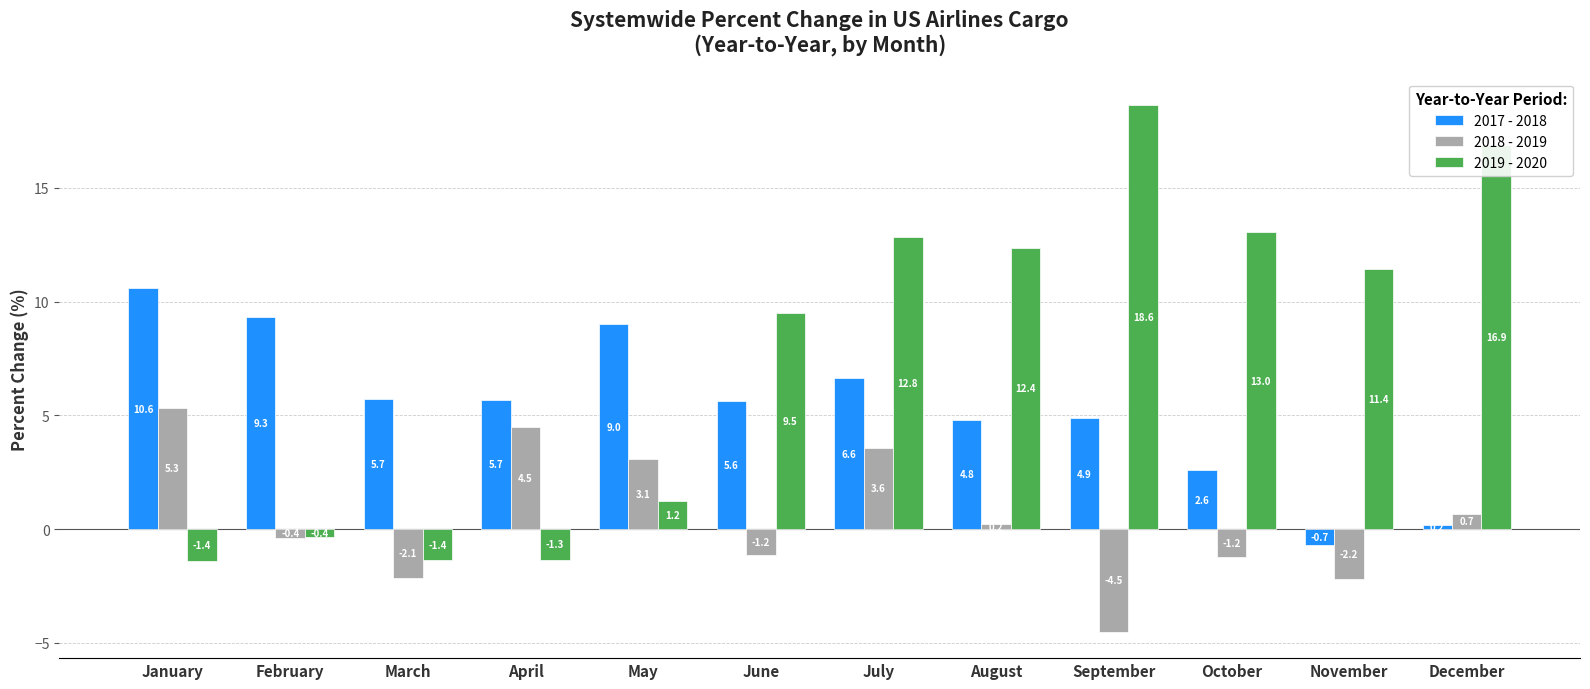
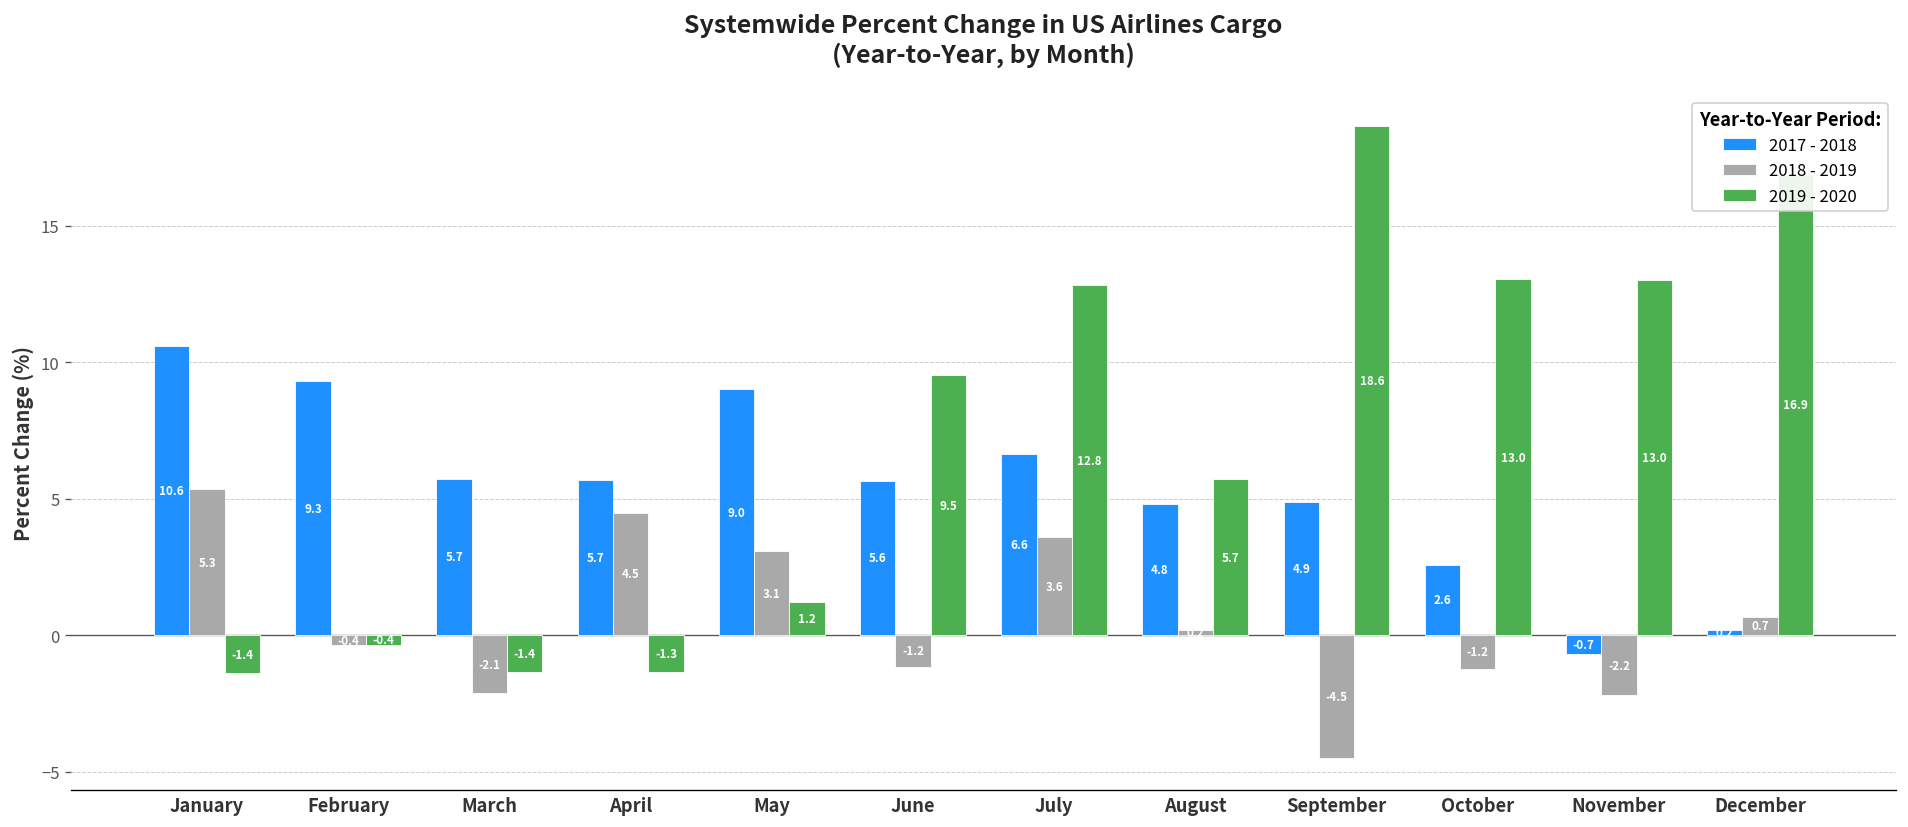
  {
    "2017 - 2018": {
      "January": 10.6,
      "February": 9.3,
      "March": 5.7,
      "April": 5.7,
      "May": 9.0,
      "June": 5.6,
      "July": 6.6,
      "August": 4.8,
      "September": 4.9,
      "October": 2.6,
      "November": -0.7
    },
    "2018 - 2019": {
      "January": 5.3,
      "February": -0.4,
      "March": -2.1,
      "April": 4.5,
      "May": 3.1,
      "June": -1.2,
      "July": 3.6,
      "September": -4.5,
      "October": -1.2,
      "November": -2.2,
      "December": 0.7
    },
    "2019 - 2020": {
      "January": -1.4,
      "February": -0.4,
      "March": -1.4,
      "April": -1.3,
      "May": 1.2,
      "June": 9.5,
      "July": 12.8,
-     "August": 12.4,
+     "August": 5.7,
      "September": 18.6,
      "October": 13.0,
-     "November": 11.4
+     "November": 13.0
    }
  }
